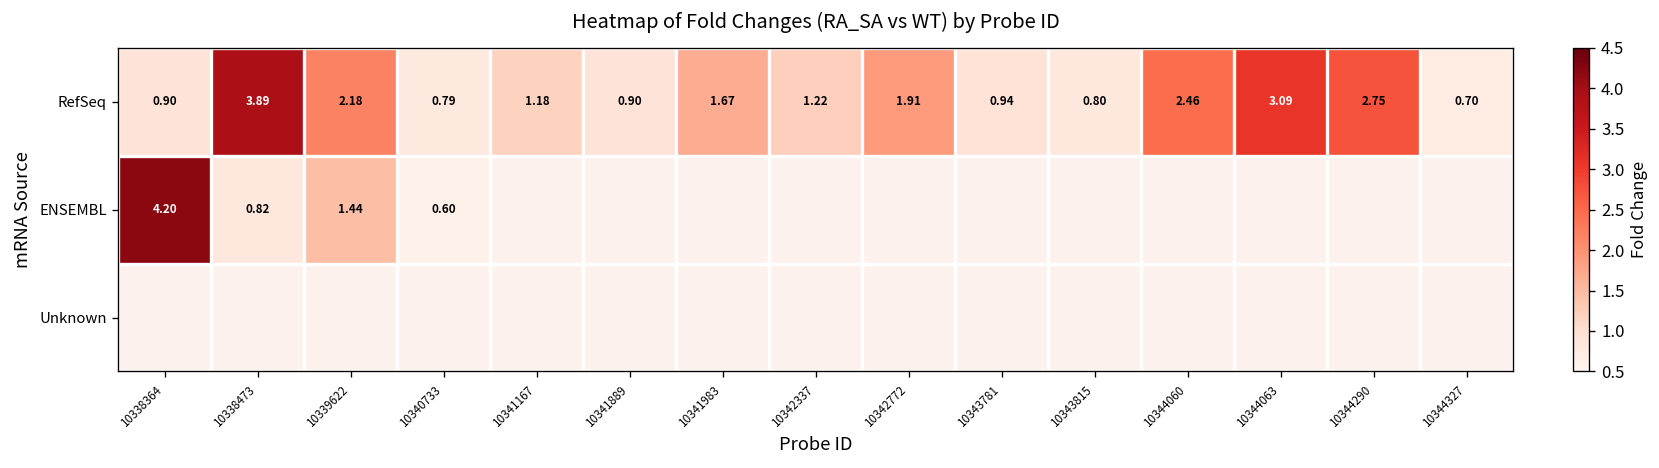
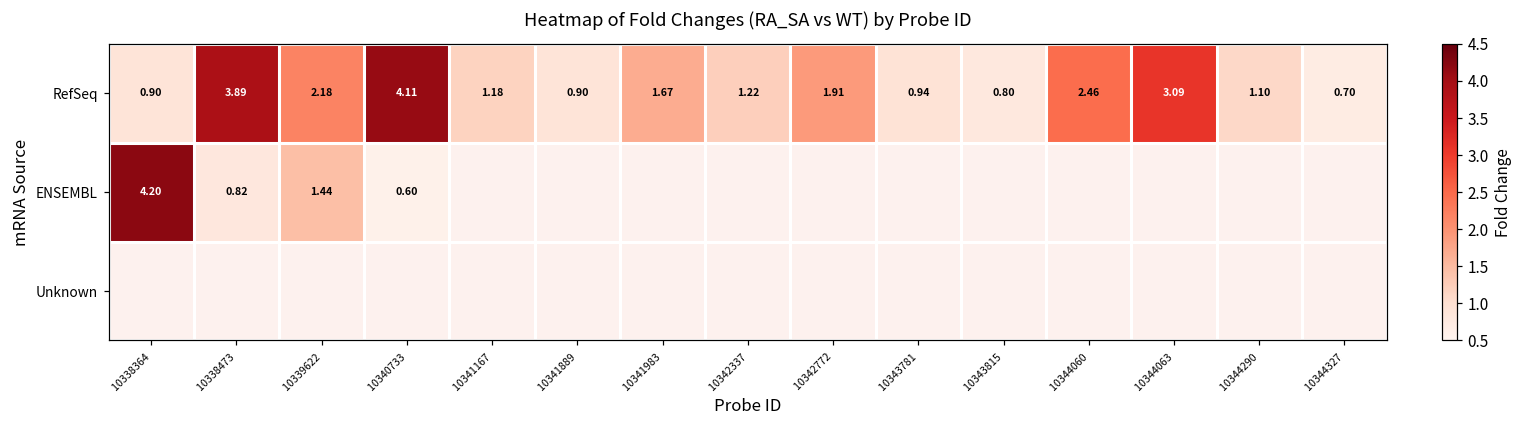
  {
    "RefSeq": {
      "10338364": 0.90,
      "10338473": 3.89,
      "10339622": 2.18,
-     "10340733": 0.79,
+     "10340733": 4.11,
      "10341167": 1.18,
      "10341889": 0.90,
      "10341983": 1.67,
      "10342337": 1.22,
      "10342772": 1.91,
      "10343781": 0.94,
      "10343815": 0.80,
      "10344060": 2.46,
      "10344063": 3.09,
-     "10344290": 2.75,
+     "10344290": 1.10,
      "10344327": 0.70
    },
    "ENSEMBL": {
      "10338364": 4.20,
      "10338473": 0.82,
      "10339622": 1.44,
      "10340733": 0.60
    }
  }
